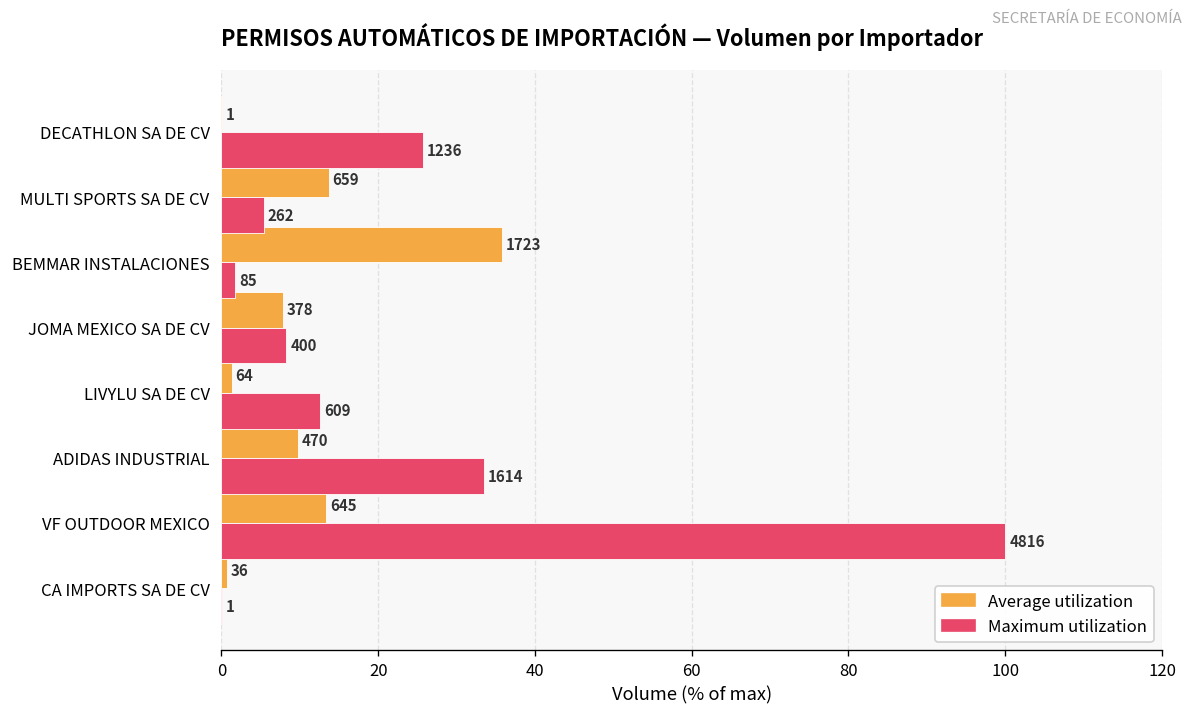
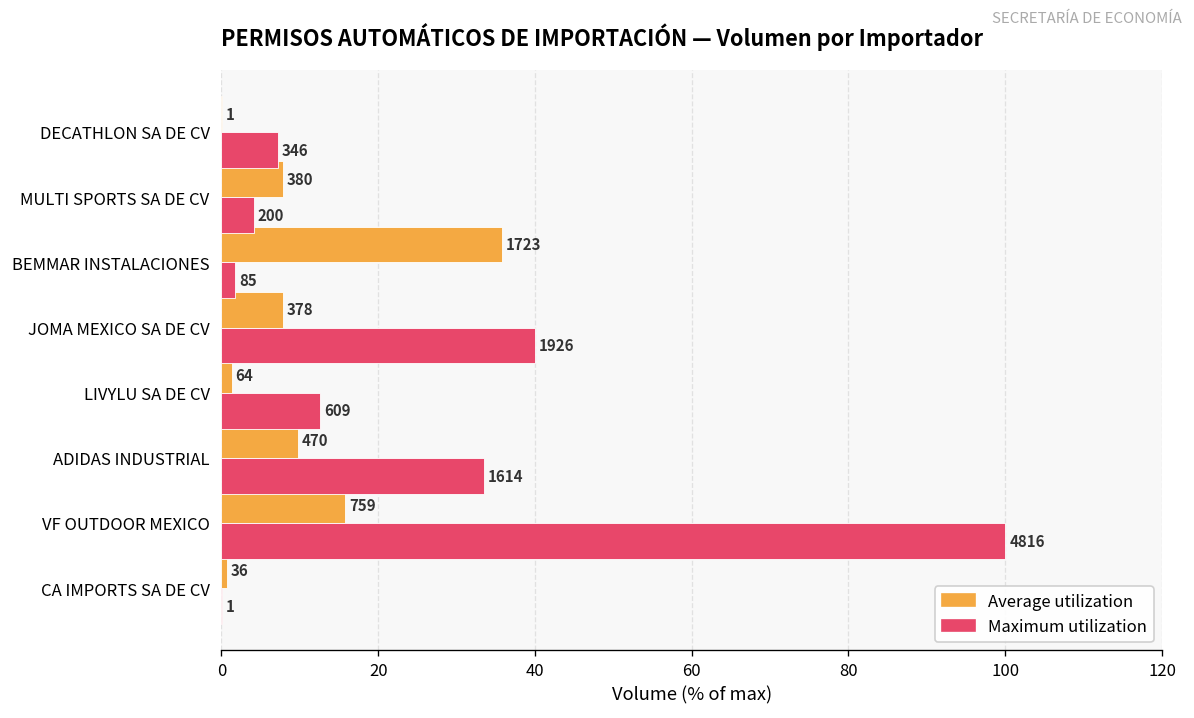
  {
    "Average utilization": {
-     "MULTI SPORTS SA DE CV": 659,
-     "VF OUTDOOR MEXICO": 645,
+     "MULTI SPORTS SA DE CV": 380,
+     "VF OUTDOOR MEXICO": 759,
      "CA IMPORTS SA DE CV": 1
    },
    "Maximum utilization": {
-     "DECATHLON SA DE CV": 1236,
-     "MULTI SPORTS SA DE CV": 262,
-     "JOMA MEXICO SA DE CV": 400
+     "DECATHLON SA DE CV": 346,
+     "MULTI SPORTS SA DE CV": 200,
+     "JOMA MEXICO SA DE CV": 1926
    }
  }
